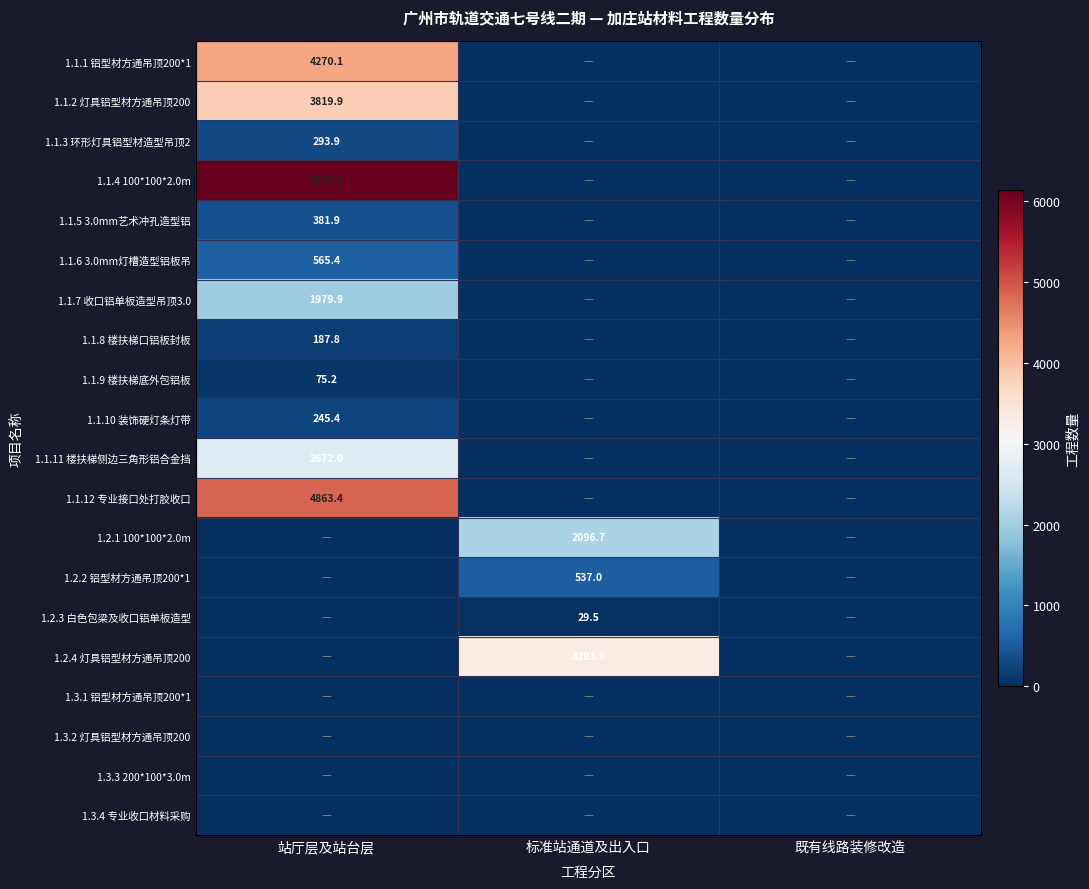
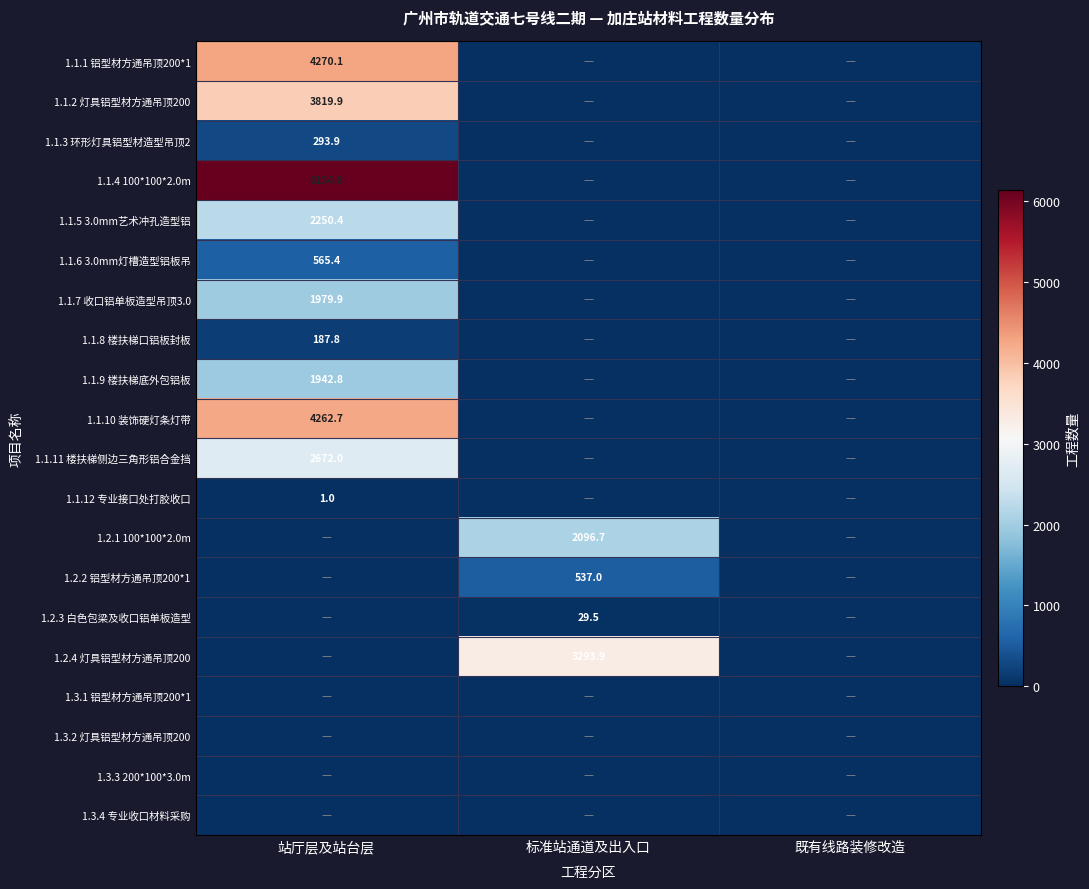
  {
    "1.1.1 铝型材方通吊顶200*1": {
      "站厅层及站台层": 4270.1
    },
    "1.1.2 灯具铝型材方通吊顶200": {
      "站厅层及站台层": 3819.9
    },
    "1.1.3 环形灯具铝型材造型吊顶2": {
      "站厅层及站台层": 293.9
    },
    "1.1.4 100*100*2.0m": {
      "站厅层及站台层": 6134.8
    },
    "1.1.5 3.0mm艺术冲孔造型铝": {
-     "站厅层及站台层": 381.9
+     "站厅层及站台层": 2250.4
    },
    "1.1.6 3.0mm灯槽造型铝板吊": {
      "站厅层及站台层": 565.4
    },
    "1.1.7 收口铝单板造型吊顶3.0": {
      "站厅层及站台层": 1979.9
    },
    "1.1.8 楼扶梯口铝板封板": {
      "站厅层及站台层": 187.8
    },
    "1.1.9 楼扶梯底外包铝板": {
-     "站厅层及站台层": 75.2
+     "站厅层及站台层": 1942.8
    },
    "1.1.10 装饰硬灯条灯带": {
-     "站厅层及站台层": 245.4
+     "站厅层及站台层": 4262.7
    },
    "1.1.12 专业接口处打胶收口": {
-     "站厅层及站台层": 4863.4
+     "站厅层及站台层": 1.0
    },
    "1.2.1 100*100*2.0m": {
      "标准站通道及出入口": 2096.7
    },
    "1.2.2 铝型材方通吊顶200*1": {
      "标准站通道及出入口": 537.0
    },
    "1.2.3 白色包梁及收口铝单板造型": {
      "标准站通道及出入口": 29.5
    }
  }
